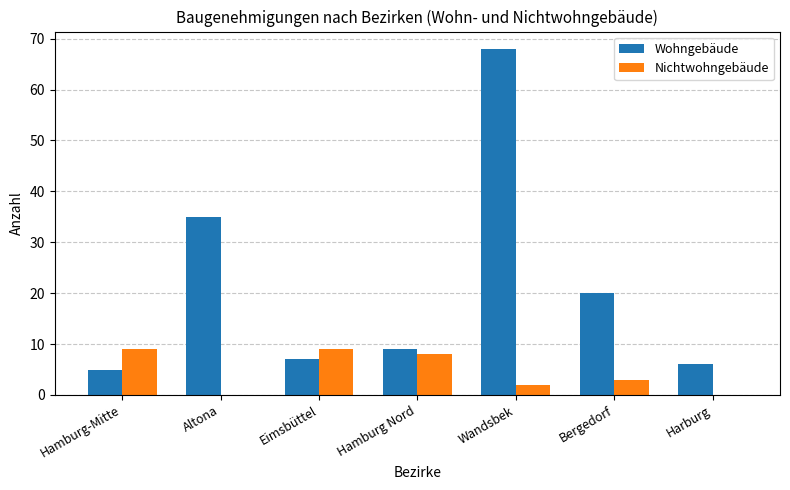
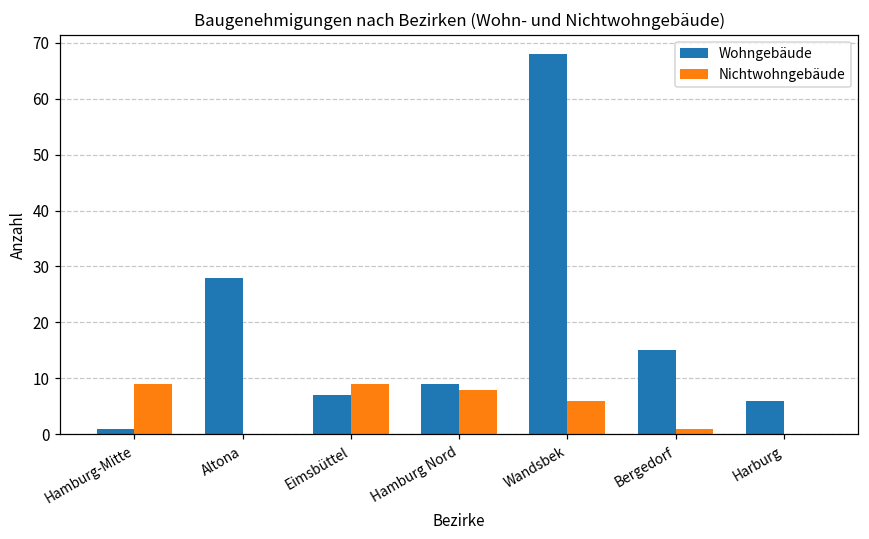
  {
    "Wohngebäude": {
-     "Hamburg-Mitte": 5,
-     "Altona": 35,
+     "Hamburg-Mitte": 1,
+     "Altona": 28,
      "Eimsbüttel": 7,
      "Hamburg Nord": 9,
      "Wandsbek": 68,
-     "Bergedorf": 20,
+     "Bergedorf": 15,
      "Harburg": 6
    },
    "Nichtwohngebäude": {
      "Hamburg-Mitte": 9,
      "Altona": 0,
      "Eimsbüttel": 9,
      "Hamburg Nord": 8,
-     "Wandsbek": 2,
-     "Bergedorf": 3,
+     "Wandsbek": 6,
+     "Bergedorf": 1,
      "Harburg": 0
    }
  }
